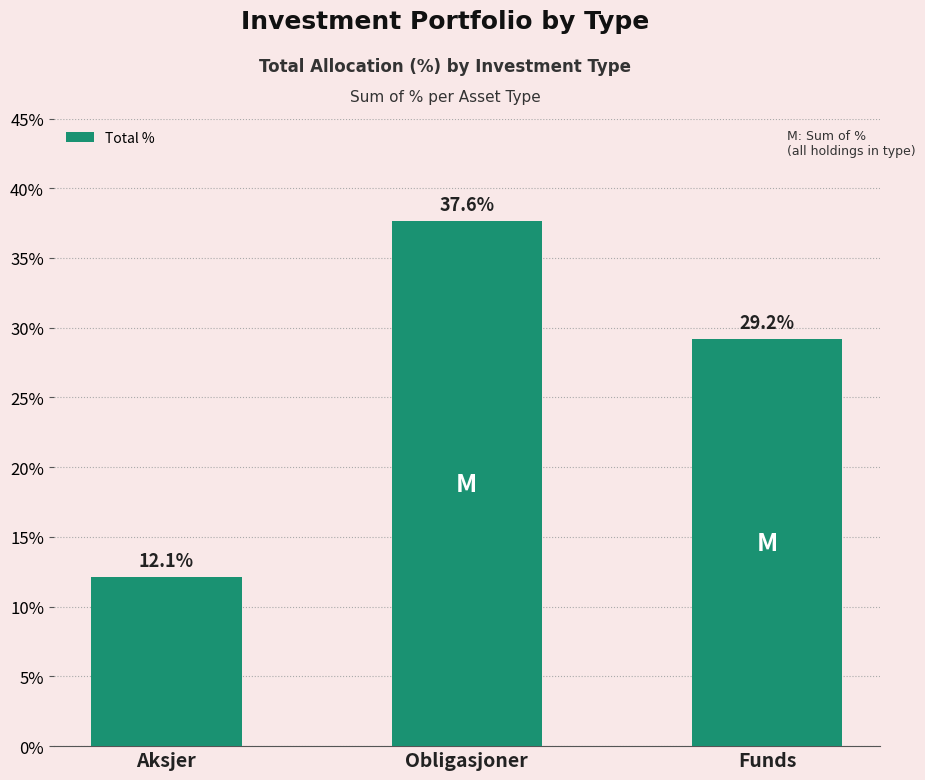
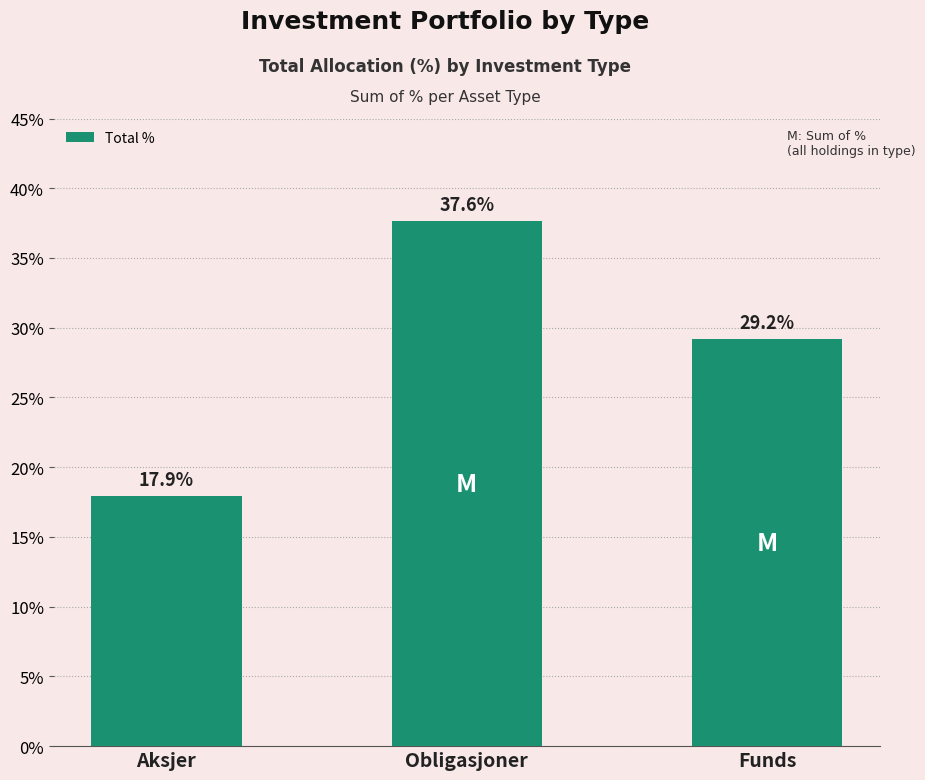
  {
-   "Aksjer": "12.1%",
+   "Aksjer": "17.9%",
    "Obligasjoner": "37.6%",
    "Funds": "29.2%"
  }
